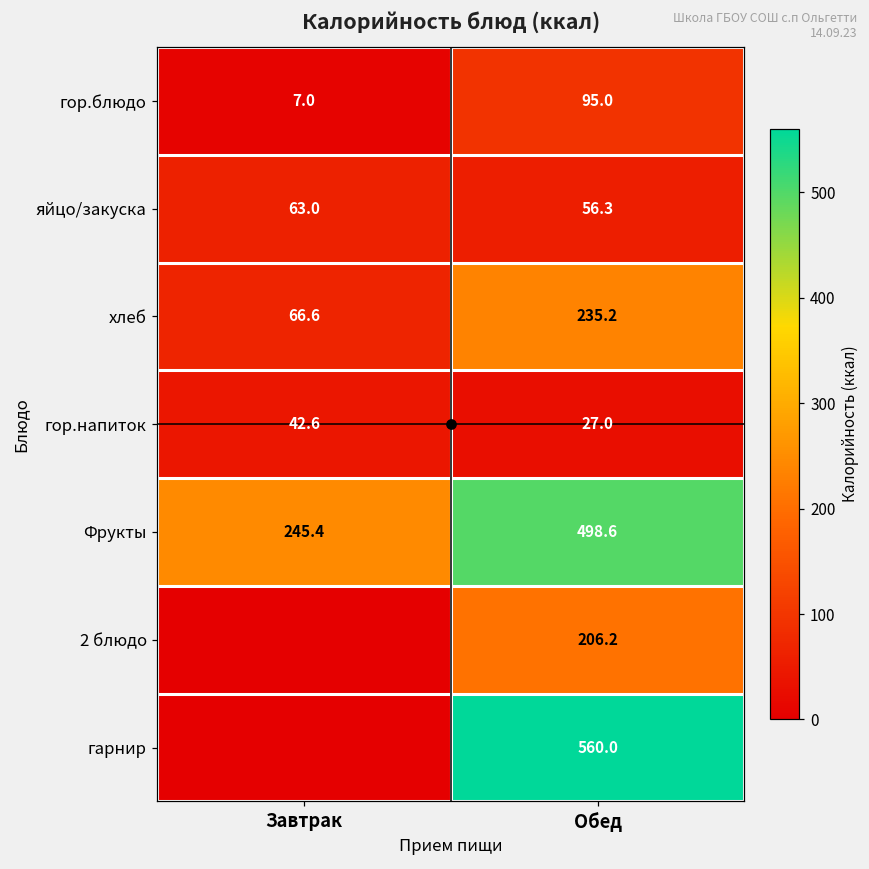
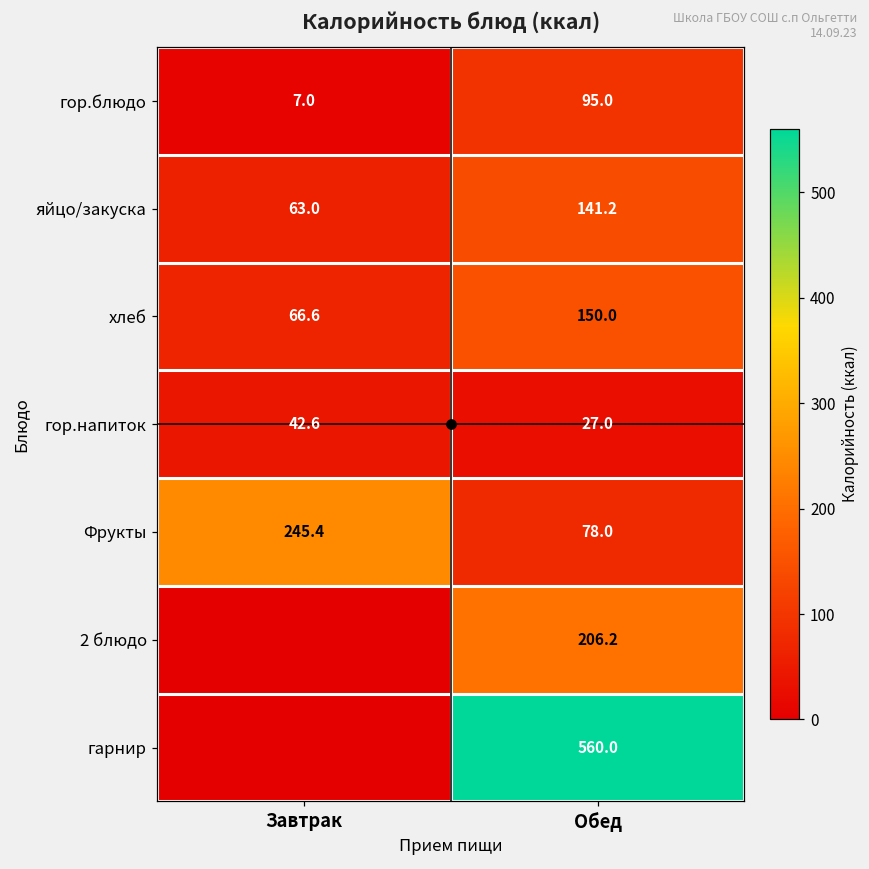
  {
    "гор.блюдо": {
      "Завтрак": 7.0,
      "Обед": 95.0
    },
    "яйцо/закуска": {
      "Завтрак": 63.0,
-     "Обед": 56.3
+     "Обед": 141.2
    },
    "хлеб": {
      "Завтрак": 66.6,
-     "Обед": 235.2
+     "Обед": 150.0
    },
    "гор.напиток": {
      "Завтрак": 42.6,
      "Обед": 27.0
    },
    "Фрукты": {
      "Завтрак": 245.4,
-     "Обед": 498.6
+     "Обед": 78.0
    },
    "2 блюдо": {
      "Обед": 206.2
    },
    "гарнир": {
      "Обед": 560.0
    }
  }
